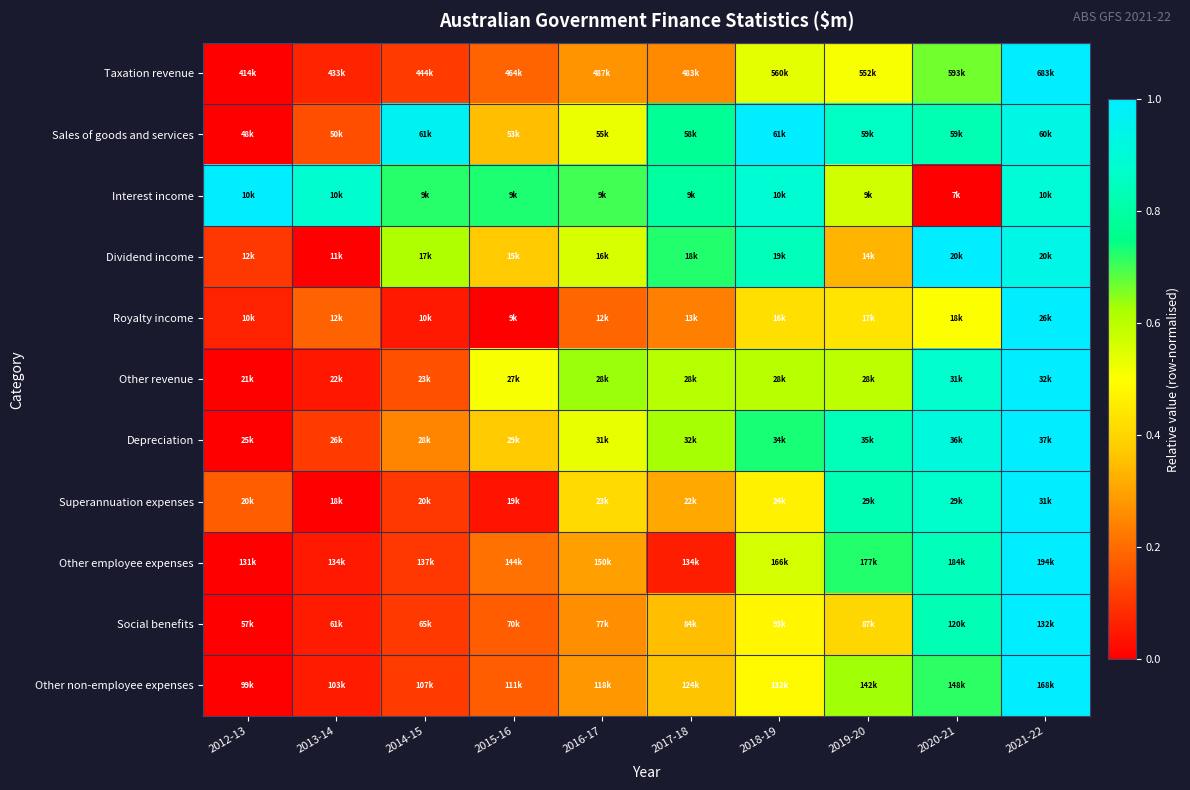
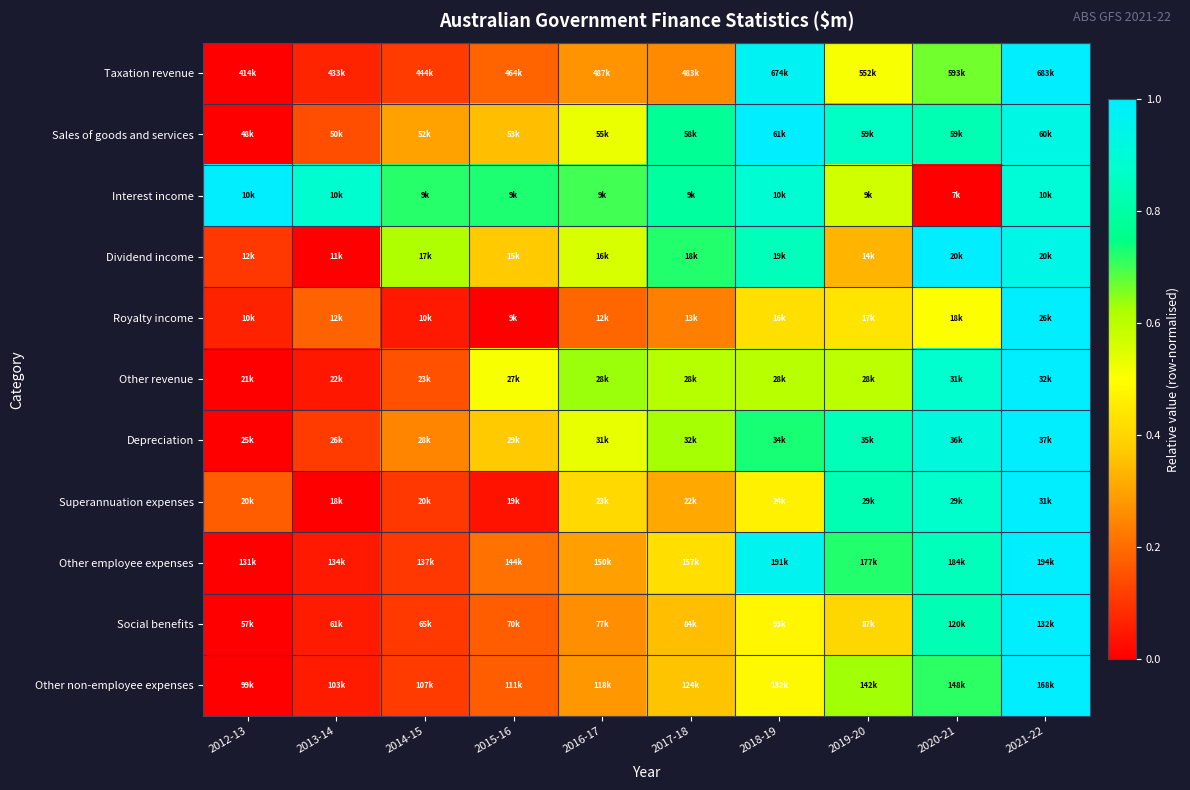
  {
    "Taxation revenue": {
      "2012-13": "414k",
      "2013-14": "433k",
      "2014-15": "444k",
      "2015-16": "464k",
      "2016-17": "487k",
      "2017-18": "483k",
-     "2018-19": "560k",
+     "2018-19": "674k",
      "2019-20": "552k",
      "2020-21": "593k",
      "2021-22": "683k"
    },
    "Sales of goods and services": {
      "2012-13": "48k",
      "2013-14": "50k",
-     "2014-15": "61k",
+     "2014-15": "52k",
      "2015-16": "53k",
      "2016-17": "55k",
      "2017-18": "58k",
      "2018-19": "61k",
      "2019-20": "59k",
      "2020-21": "59k",
      "2021-22": "60k"
    },
    "Interest income": {
      "2012-13": "10k",
      "2013-14": "10k",
      "2014-15": "9k",
      "2015-16": "9k",
      "2016-17": "9k",
      "2017-18": "9k",
      "2018-19": "10k",
      "2019-20": "9k",
      "2020-21": "7k",
      "2021-22": "10k"
    },
    "Dividend income": {
      "2012-13": "12k",
      "2013-14": "11k",
      "2014-15": "17k",
      "2015-16": "15k",
      "2016-17": "16k",
      "2017-18": "18k",
      "2018-19": "19k",
      "2019-20": "14k",
      "2020-21": "20k",
      "2021-22": "20k"
    },
    "Royalty income": {
      "2012-13": "10k",
      "2013-14": "12k",
      "2014-15": "10k",
      "2015-16": "9k",
      "2016-17": "12k",
      "2017-18": "13k",
      "2018-19": "16k",
      "2019-20": "17k",
      "2020-21": "18k",
      "2021-22": "26k"
    },
    "Other revenue": {
      "2012-13": "21k",
      "2013-14": "22k",
      "2014-15": "23k",
      "2015-16": "27k",
      "2016-17": "28k",
      "2017-18": "28k",
      "2018-19": "28k",
      "2019-20": "28k",
      "2020-21": "31k",
      "2021-22": "32k"
    },
    "Depreciation": {
      "2012-13": "25k",
      "2013-14": "26k",
      "2014-15": "28k",
      "2015-16": "29k",
      "2016-17": "31k",
      "2017-18": "32k",
      "2018-19": "34k",
      "2019-20": "35k",
      "2020-21": "36k",
      "2021-22": "37k"
    },
    "Superannuation expenses": {
      "2012-13": "20k",
      "2013-14": "18k",
      "2014-15": "20k",
      "2015-16": "19k",
      "2016-17": "23k",
      "2017-18": "22k",
      "2018-19": "24k",
      "2019-20": "29k",
      "2020-21": "29k",
      "2021-22": "31k"
    },
    "Other employee expenses": {
      "2012-13": "131k",
      "2013-14": "134k",
      "2014-15": "137k",
      "2015-16": "144k",
      "2016-17": "150k",
-     "2017-18": "134k",
-     "2018-19": "166k",
+     "2017-18": "157k",
+     "2018-19": "191k",
      "2019-20": "177k",
      "2020-21": "184k",
      "2021-22": "194k"
    },
    "Social benefits": {
      "2012-13": "57k",
      "2013-14": "61k",
      "2014-15": "65k",
      "2015-16": "70k",
      "2016-17": "77k",
      "2017-18": "84k",
      "2018-19": "93k",
      "2019-20": "87k",
      "2020-21": "120k",
      "2021-22": "132k"
    },
    "Other non-employee expenses": {
      "2012-13": "99k",
      "2013-14": "103k",
      "2014-15": "107k",
      "2015-16": "111k",
      "2016-17": "118k",
      "2017-18": "124k",
      "2018-19": "132k",
      "2019-20": "142k",
      "2020-21": "148k",
      "2021-22": "168k"
    }
  }
